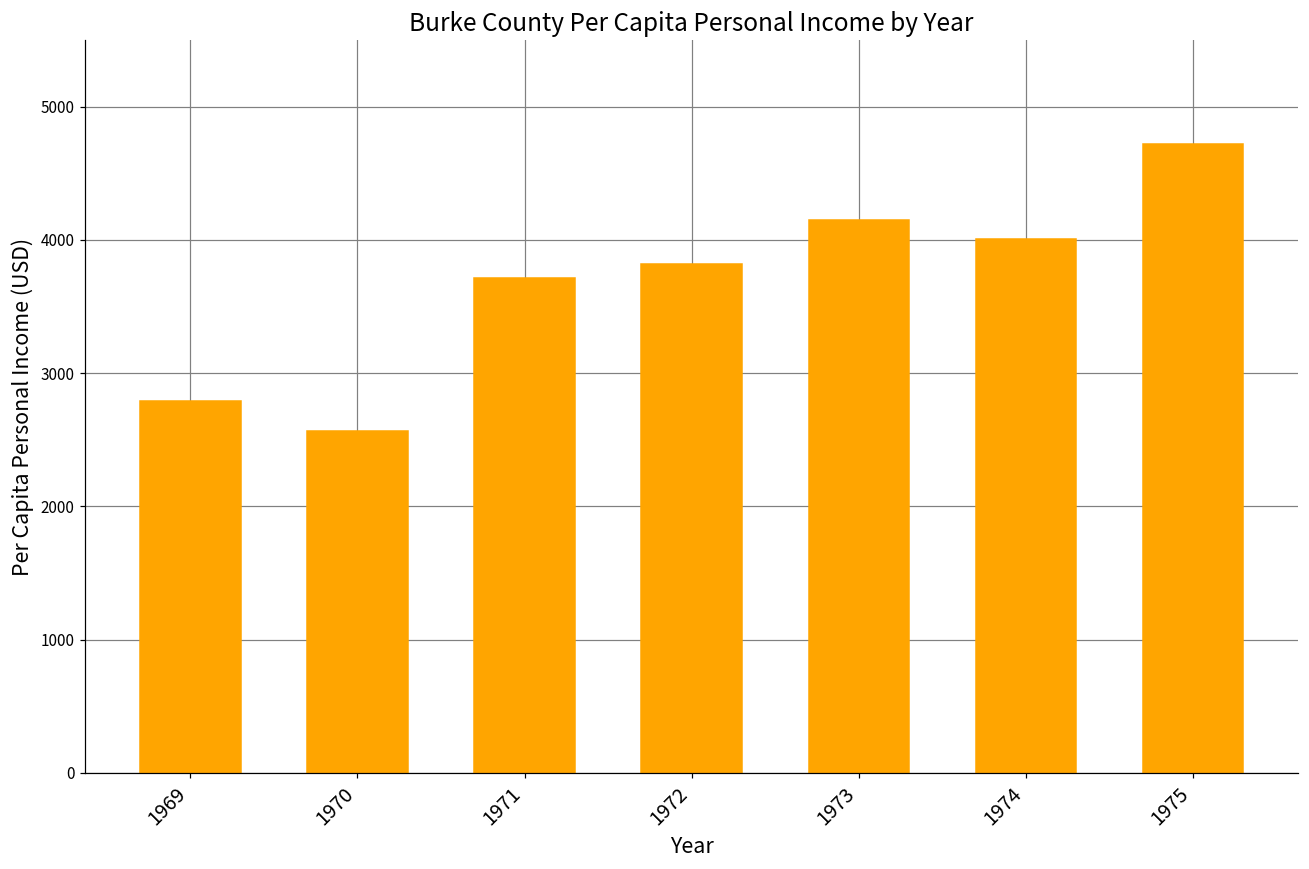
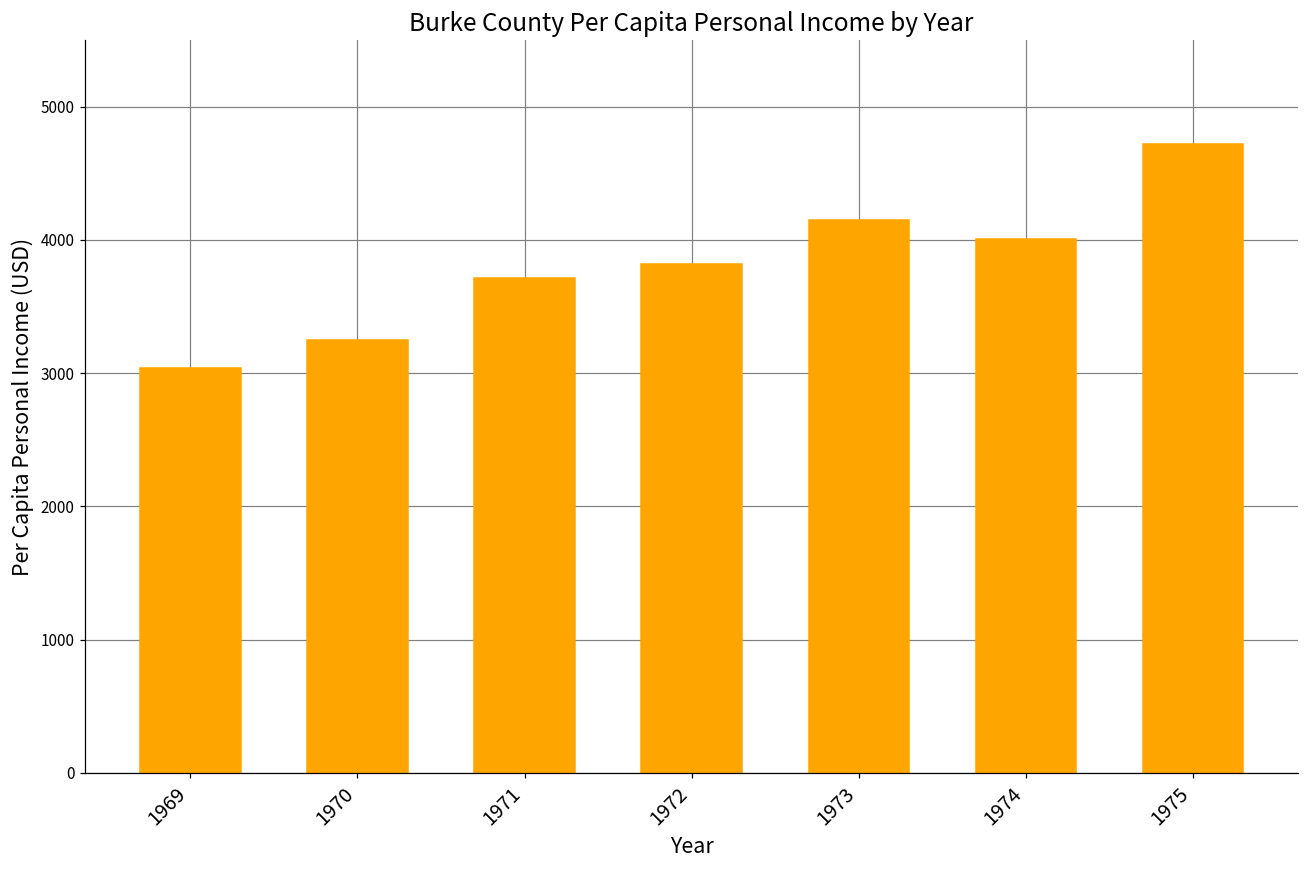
  {
-   "1969": 2790,
-   "1970": 2570,
+   "1969": 3040,
+   "1970": 3250,
    "1971": 3710,
    "1972": 3820,
    "1973": 4150,
    "1974": 4010,
    "1975": 4720
  }
